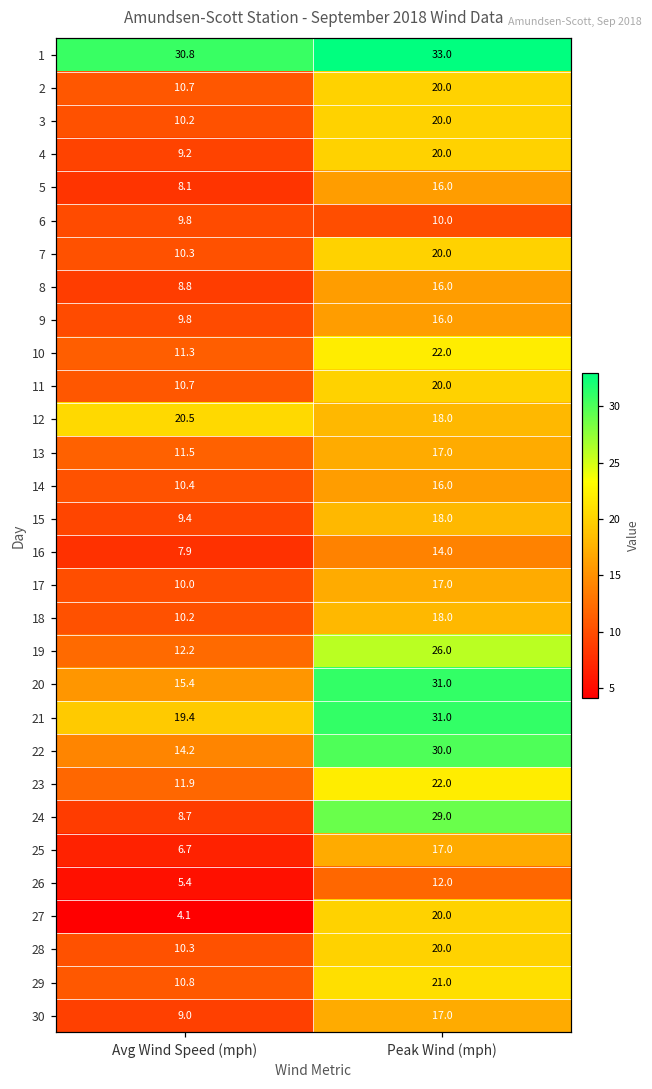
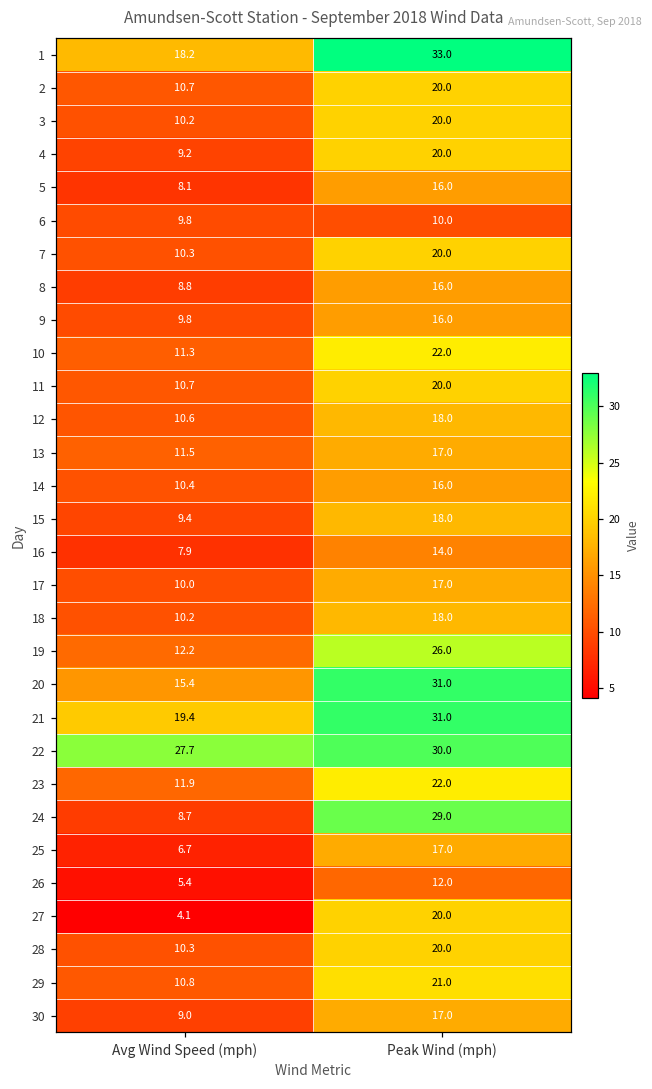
  {
    "1": {
-     "Avg Wind Speed (mph)": 30.8,
+     "Avg Wind Speed (mph)": 18.2,
      "Peak Wind (mph)": 33.0
    },
    "2": {
      "Avg Wind Speed (mph)": 10.7,
      "Peak Wind (mph)": 20.0
    },
    "3": {
      "Avg Wind Speed (mph)": 10.2,
      "Peak Wind (mph)": 20.0
    },
    "4": {
      "Avg Wind Speed (mph)": 9.2,
      "Peak Wind (mph)": 20.0
    },
    "5": {
      "Avg Wind Speed (mph)": 8.1,
      "Peak Wind (mph)": 16.0
    },
    "6": {
      "Avg Wind Speed (mph)": 9.8,
      "Peak Wind (mph)": 10.0
    },
    "7": {
      "Avg Wind Speed (mph)": 10.3,
      "Peak Wind (mph)": 20.0
    },
    "8": {
      "Avg Wind Speed (mph)": 8.8,
      "Peak Wind (mph)": 16.0
    },
    "9": {
      "Avg Wind Speed (mph)": 9.8,
      "Peak Wind (mph)": 16.0
    },
    "10": {
      "Avg Wind Speed (mph)": 11.3,
      "Peak Wind (mph)": 22.0
    },
    "11": {
      "Avg Wind Speed (mph)": 10.7,
      "Peak Wind (mph)": 20.0
    },
    "12": {
-     "Avg Wind Speed (mph)": 20.5,
+     "Avg Wind Speed (mph)": 10.6,
      "Peak Wind (mph)": 18.0
    },
    "13": {
      "Avg Wind Speed (mph)": 11.5,
      "Peak Wind (mph)": 17.0
    },
    "14": {
      "Avg Wind Speed (mph)": 10.4,
      "Peak Wind (mph)": 16.0
    },
    "15": {
      "Avg Wind Speed (mph)": 9.4,
      "Peak Wind (mph)": 18.0
    },
    "16": {
      "Avg Wind Speed (mph)": 7.9,
      "Peak Wind (mph)": 14.0
    },
    "17": {
      "Avg Wind Speed (mph)": 10.0,
      "Peak Wind (mph)": 17.0
    },
    "18": {
      "Avg Wind Speed (mph)": 10.2,
      "Peak Wind (mph)": 18.0
    },
    "19": {
      "Avg Wind Speed (mph)": 12.2,
      "Peak Wind (mph)": 26.0
    },
    "20": {
      "Avg Wind Speed (mph)": 15.4,
      "Peak Wind (mph)": 31.0
    },
    "21": {
      "Avg Wind Speed (mph)": 19.4,
      "Peak Wind (mph)": 31.0
    },
    "22": {
-     "Avg Wind Speed (mph)": 14.2,
+     "Avg Wind Speed (mph)": 27.7,
      "Peak Wind (mph)": 30.0
    },
    "23": {
      "Avg Wind Speed (mph)": 11.9,
      "Peak Wind (mph)": 22.0
    },
    "24": {
      "Avg Wind Speed (mph)": 8.7,
      "Peak Wind (mph)": 29.0
    },
    "25": {
      "Avg Wind Speed (mph)": 6.7,
      "Peak Wind (mph)": 17.0
    },
    "26": {
      "Avg Wind Speed (mph)": 5.4,
      "Peak Wind (mph)": 12.0
    },
    "27": {
      "Avg Wind Speed (mph)": 4.1,
      "Peak Wind (mph)": 20.0
    },
    "28": {
      "Avg Wind Speed (mph)": 10.3,
      "Peak Wind (mph)": 20.0
    },
    "29": {
      "Avg Wind Speed (mph)": 10.8,
      "Peak Wind (mph)": 21.0
    },
    "30": {
      "Avg Wind Speed (mph)": 9.0,
      "Peak Wind (mph)": 17.0
    }
  }
